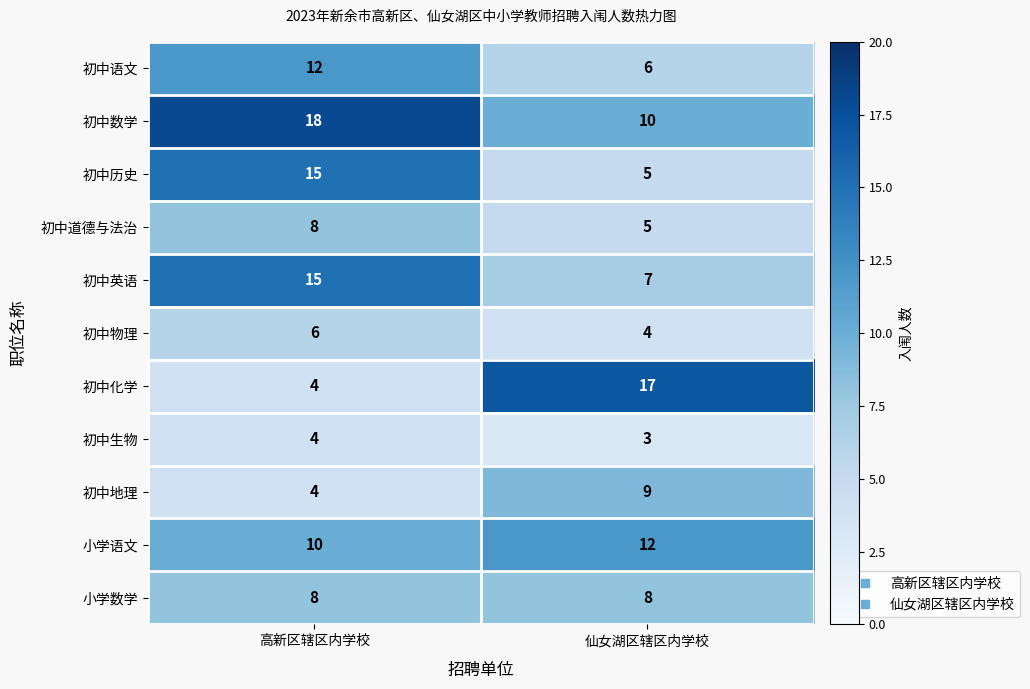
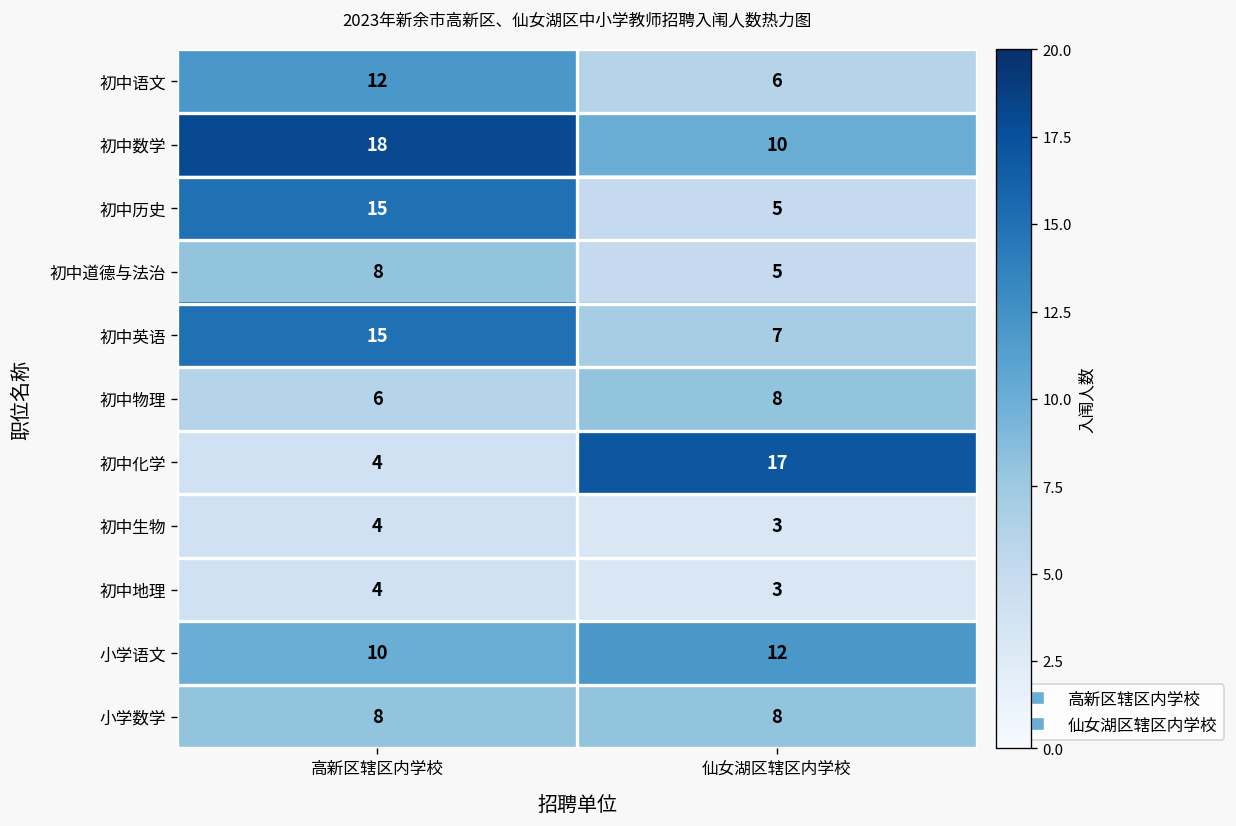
  {
    "初中语文": {
      "高新区辖区内学校": 12,
      "仙女湖区辖区内学校": 6
    },
    "初中数学": {
      "高新区辖区内学校": 18,
      "仙女湖区辖区内学校": 10
    },
    "初中历史": {
      "高新区辖区内学校": 15,
      "仙女湖区辖区内学校": 5
    },
    "初中道德与法治": {
      "高新区辖区内学校": 8,
      "仙女湖区辖区内学校": 5
    },
    "初中英语": {
      "高新区辖区内学校": 15,
      "仙女湖区辖区内学校": 7
    },
    "初中物理": {
      "高新区辖区内学校": 6,
-     "仙女湖区辖区内学校": 4
+     "仙女湖区辖区内学校": 8
    },
    "初中化学": {
      "高新区辖区内学校": 4,
      "仙女湖区辖区内学校": 17
    },
    "初中生物": {
      "高新区辖区内学校": 4,
      "仙女湖区辖区内学校": 3
    },
    "初中地理": {
      "高新区辖区内学校": 4,
-     "仙女湖区辖区内学校": 9
+     "仙女湖区辖区内学校": 3
    },
    "小学语文": {
      "高新区辖区内学校": 10,
      "仙女湖区辖区内学校": 12
    },
    "小学数学": {
      "高新区辖区内学校": 8,
      "仙女湖区辖区内学校": 8
    }
  }
